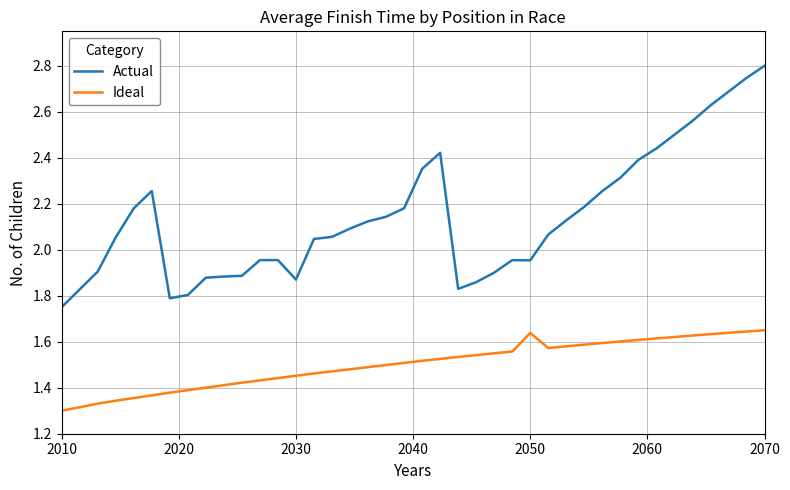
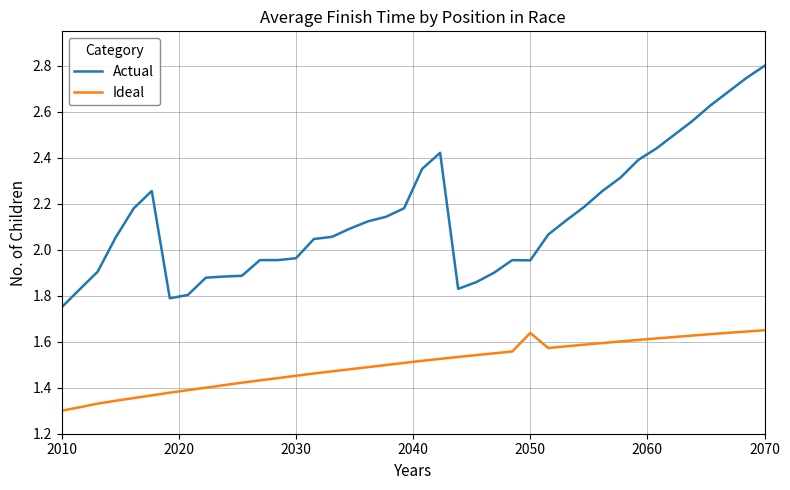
  {
    "Actual": {
      "2010": 1.75,
-     "2030": 1.87,
+     "2030": 1.96,
      "2050": 1.95,
      "2070": 2.80
    },
    "Ideal": {
      "2010": 1.30,
      "2030": 1.45,
      "2050": 1.64,
      "2070": 1.65
    }
  }
